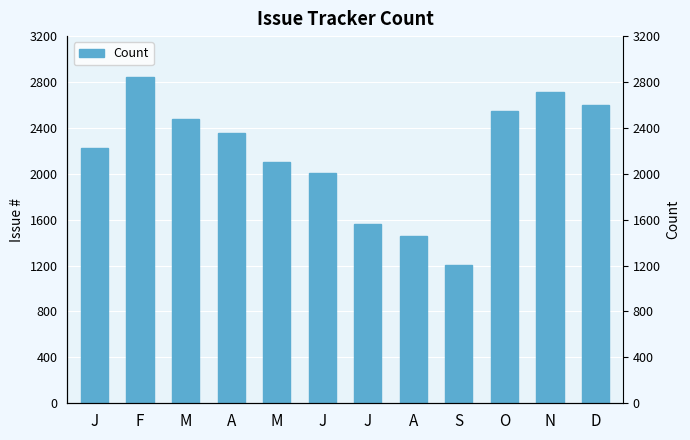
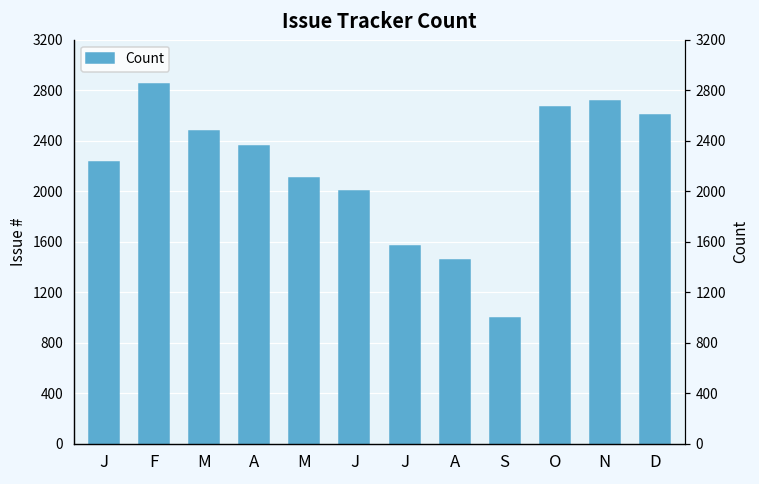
  {
    "F": 2850,
-   "S": 1210,
-   "O": 2550,
+   "S": 1000,
+   "O": 2670,
    "N": 2720,
    "D": 2600
  }
